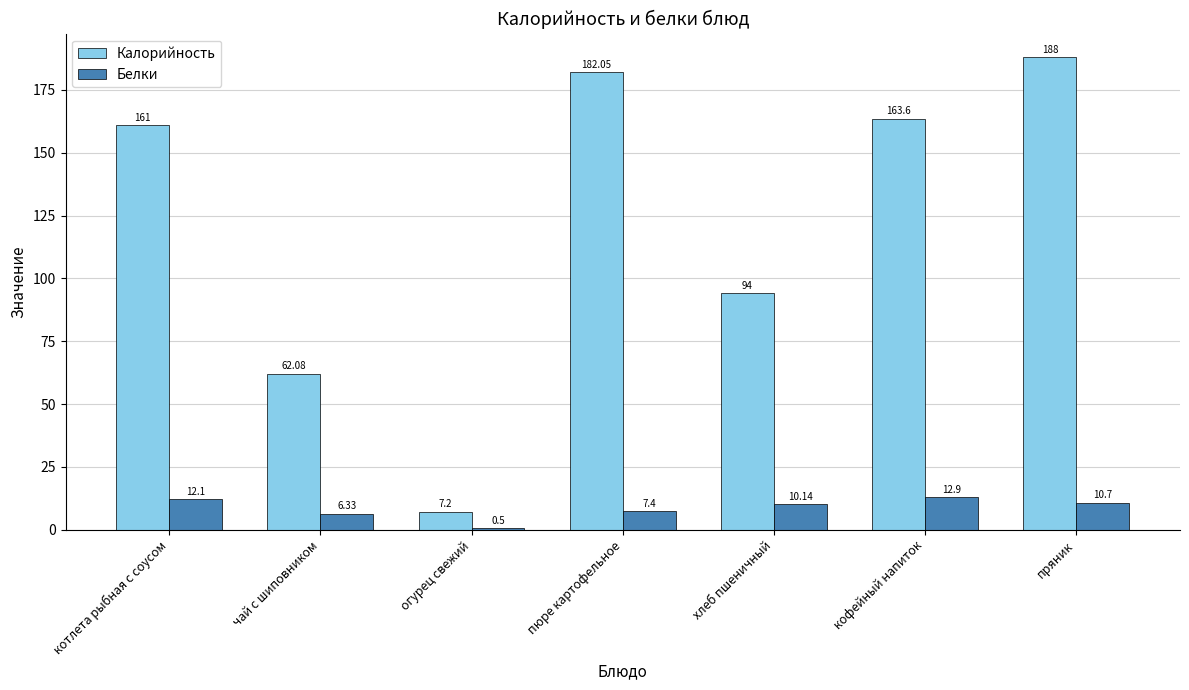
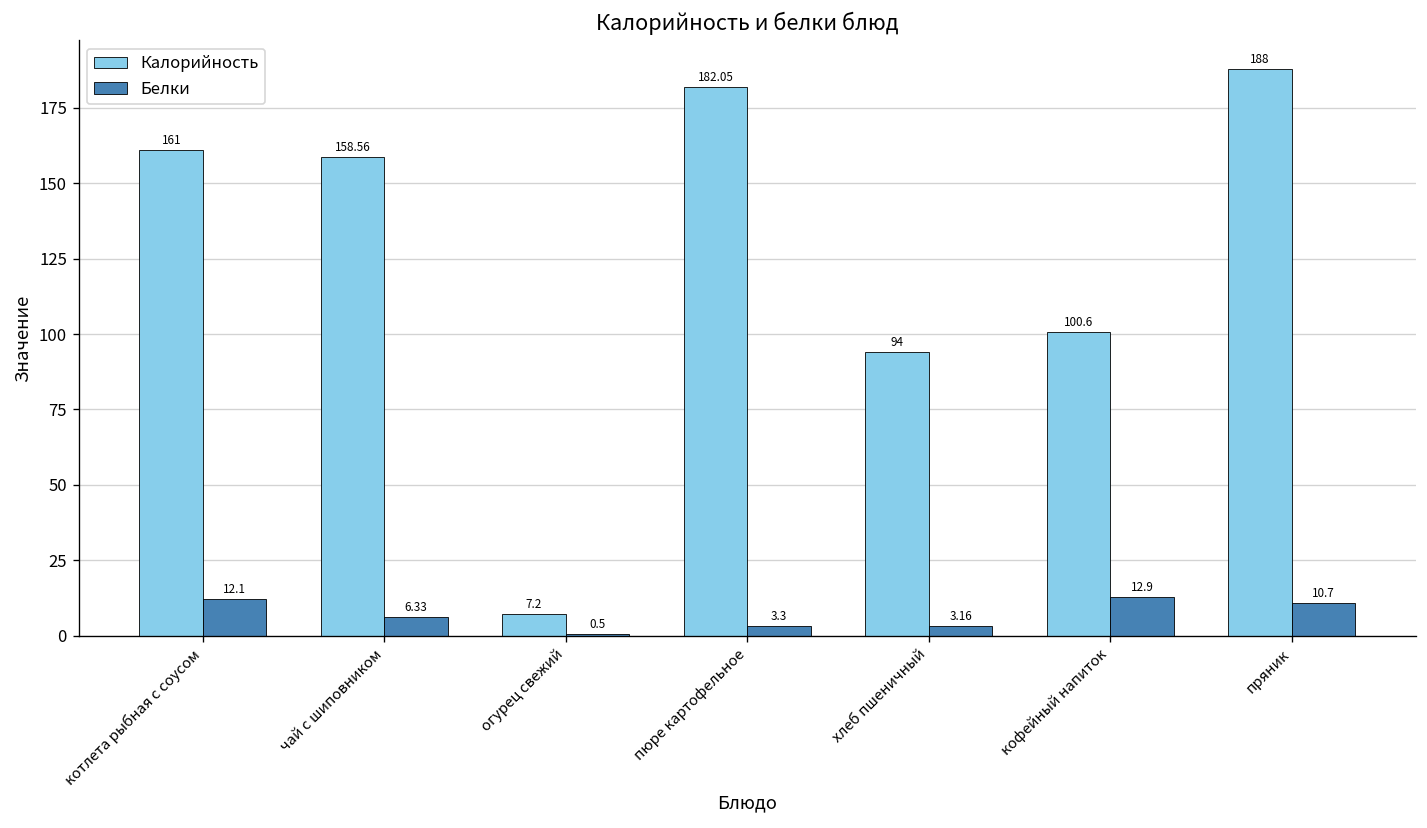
  {
    "Калорийность": {
      "котлета рыбная с соусом": 161,
-     "чай с шиповником": 62.08,
+     "чай с шиповником": 158.56,
      "огурец свежий": 7.2,
      "пюре картофельное": 182.05,
      "хлеб пшеничный": 94,
-     "кофейный напиток": 163.6,
+     "кофейный напиток": 100.6,
      "пряник": 188
    },
    "Белки": {
      "котлета рыбная с соусом": 12.1,
      "чай с шиповником": 6.33,
      "огурец свежий": 0.5,
-     "пюре картофельное": 7.4,
-     "хлеб пшеничный": 10.14,
+     "пюре картофельное": 3.3,
+     "хлеб пшеничный": 3.16,
      "кофейный напиток": 12.9,
      "пряник": 10.7
    }
  }
